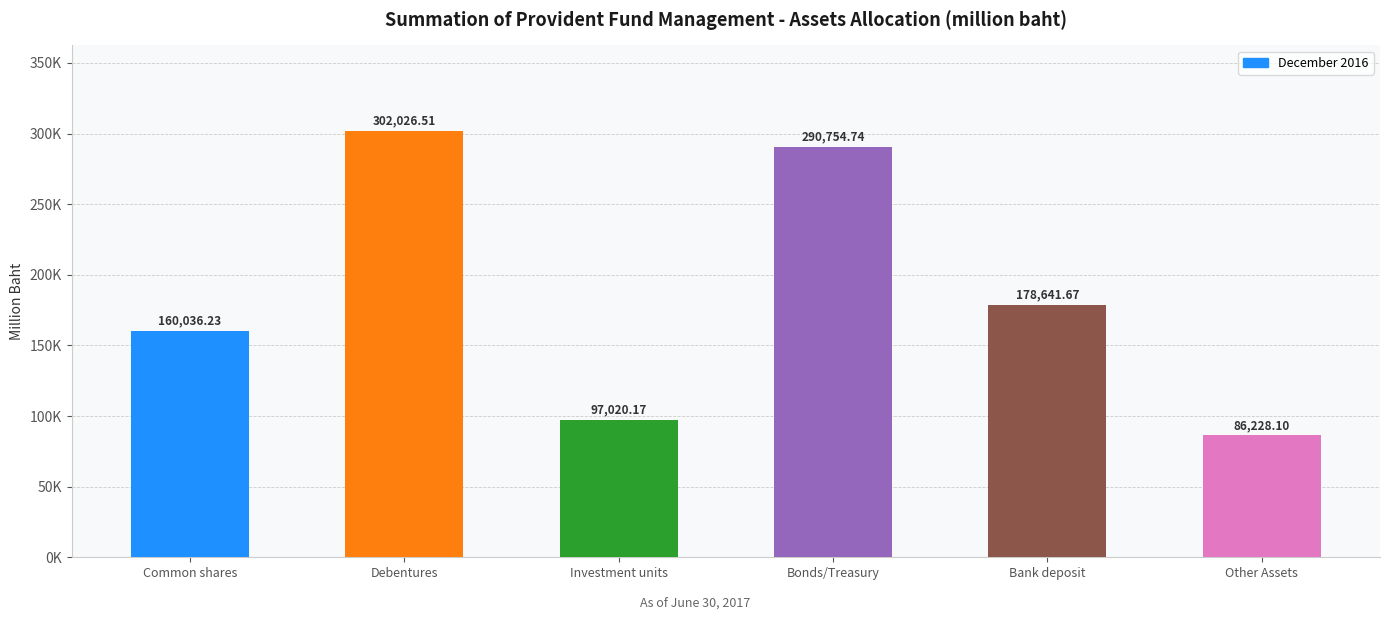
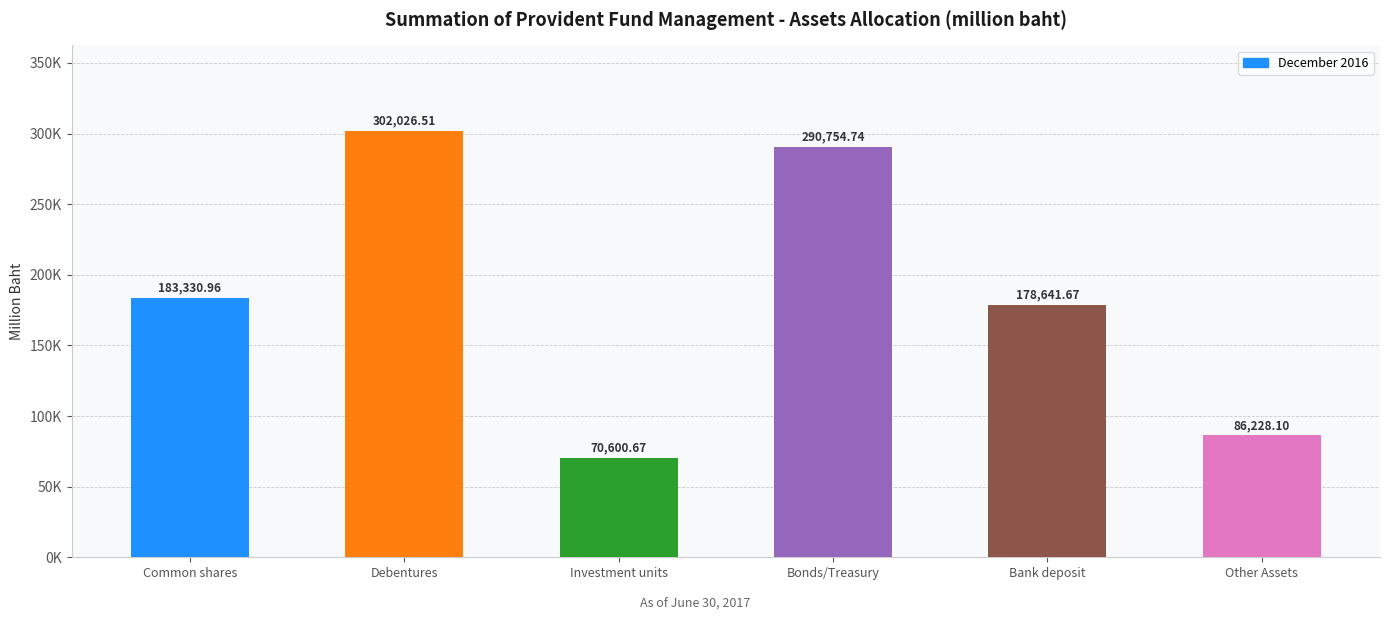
  {
-   "Common shares": "160,036.23",
+   "Common shares": "183,330.96",
    "Debentures": "302,026.51",
-   "Investment units": "97,020.17",
+   "Investment units": "70,600.67",
    "Bonds/Treasury": "290,754.74",
    "Bank deposit": "178,641.67",
    "Other Assets": "86,228.10"
  }
